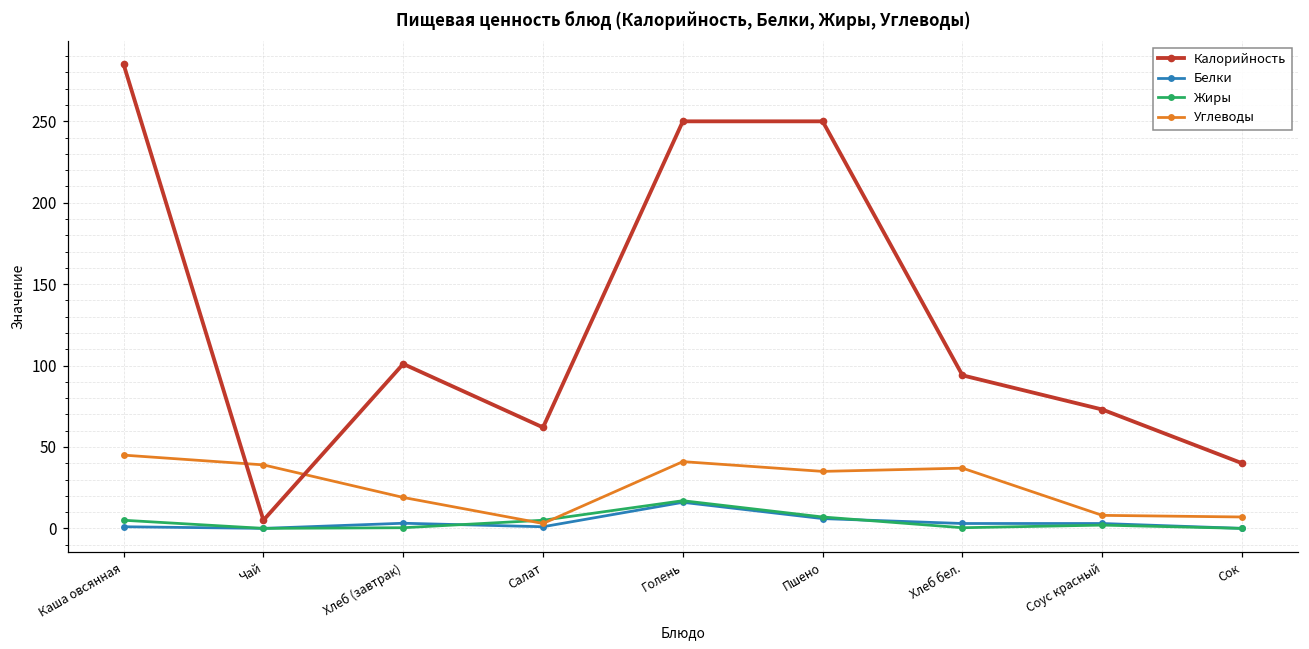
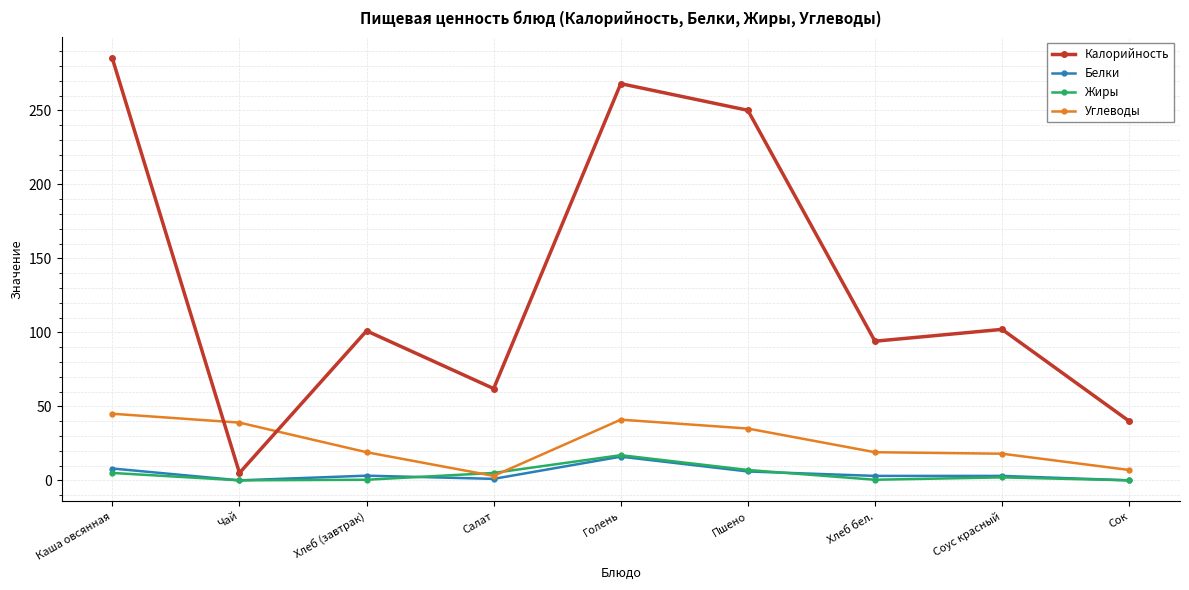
  {
    "Калорийность": {
      "Каша овсянная": 285,
      "Чай": 5,
      "Хлеб (завтрак)": 101,
      "Салат": 62,
-     "Голень": 250,
+     "Голень": 268,
      "Пшено": 250,
      "Хлеб бел.": 94,
-     "Соус красный": 73,
+     "Соус красный": 102,
      "Сок": 40
    },
    "Белки": {
-     "Каша овсянная": 1,
+     "Каша овсянная": 8,
      "Хлеб (завтрак)": 3,
      "Салат": 1,
      "Хлеб бел.": 3
    },
    "Жиры": {
      "Каша овсянная": 5,
      "Хлеб (завтрак)": 0,
      "Салат": 5,
      "Хлеб бел.": 0
    },
    "Углеводы": {
      "Каша овсянная": 45,
      "Чай": 39,
      "Хлеб (завтрак)": 19,
      "Салат": 3,
      "Голень": 41,
      "Пшено": 35,
-     "Хлеб бел.": 37,
-     "Соус красный": 8,
+     "Хлеб бел.": 19,
+     "Соус красный": 18,
      "Сок": 7
    }
  }
